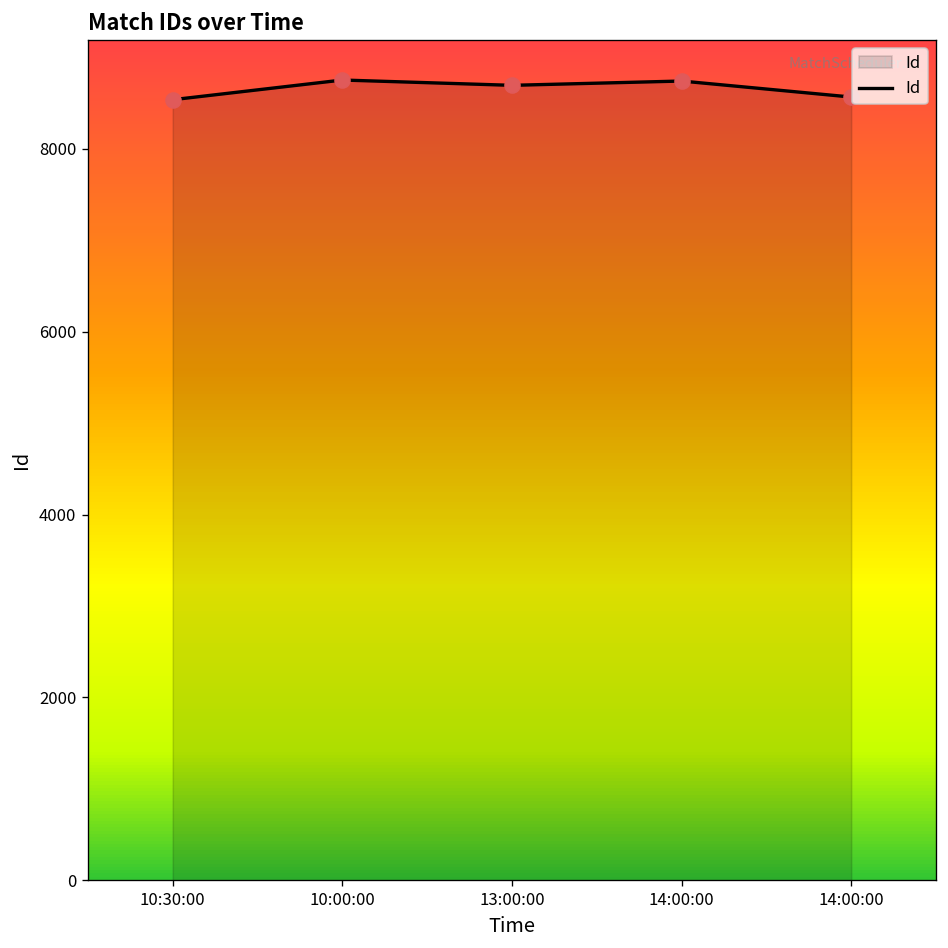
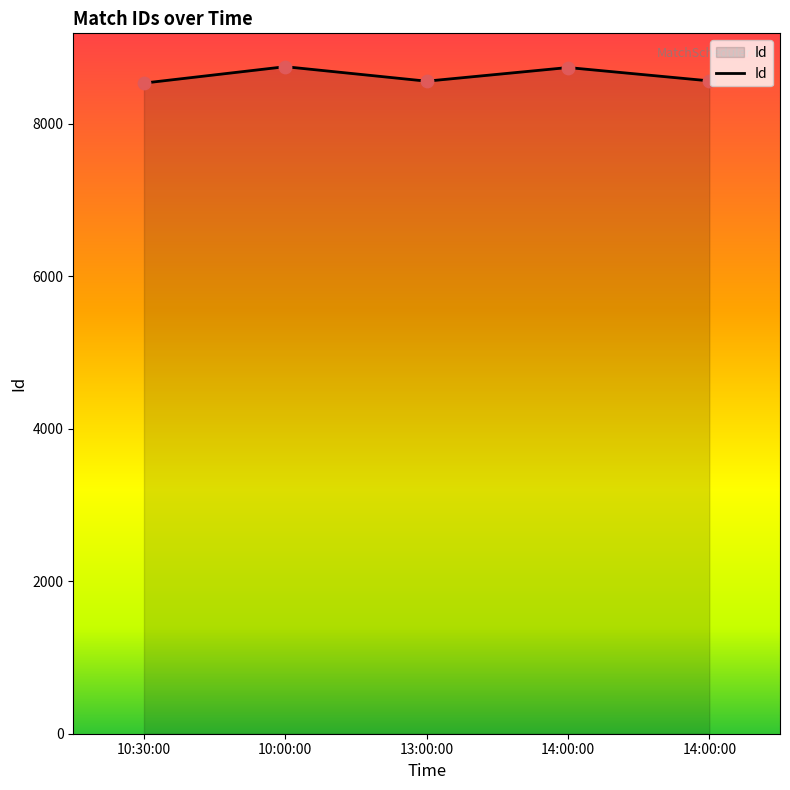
  {
    "10:30:00": 8500,
    "10:00:00": 8700,
-   "13:00:00": 8700
+   "13:00:00": 8600
  }
